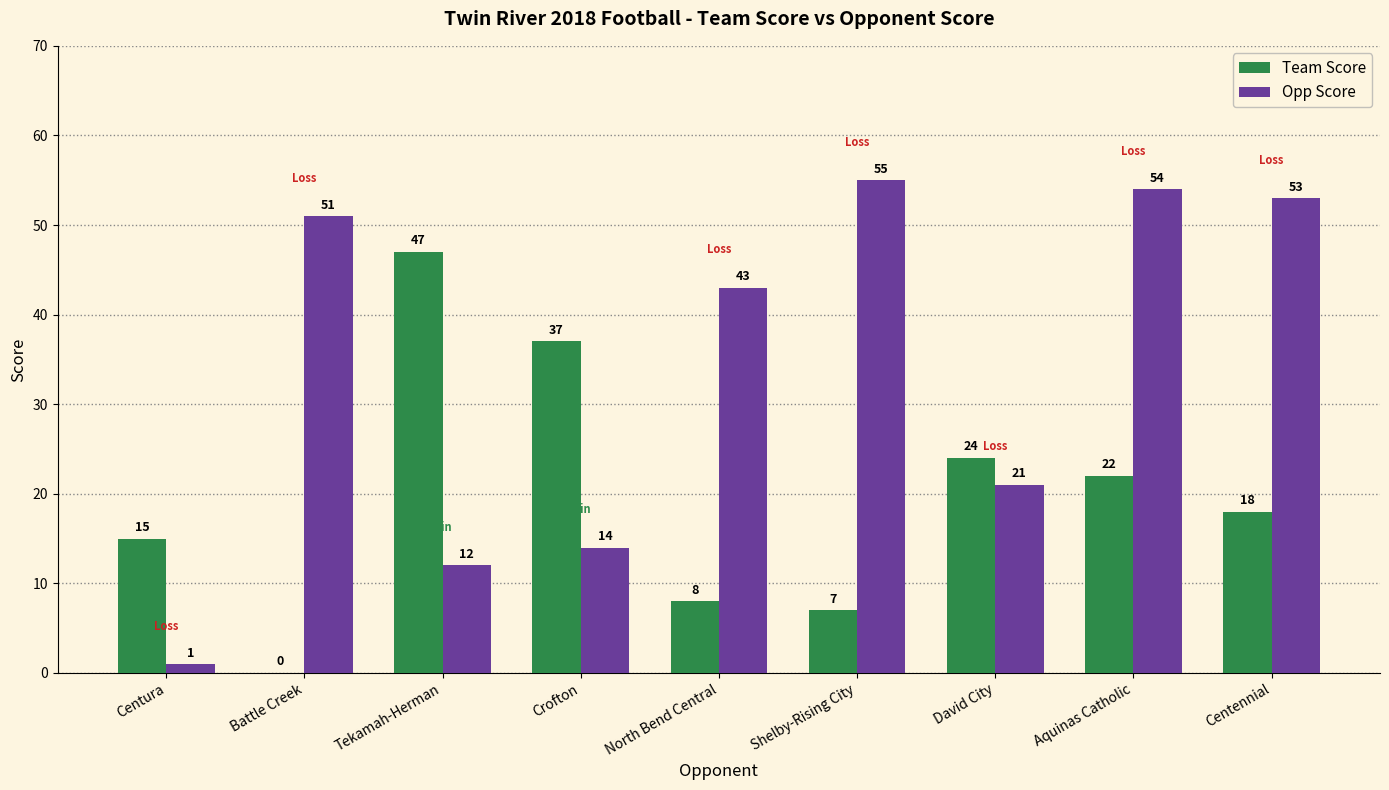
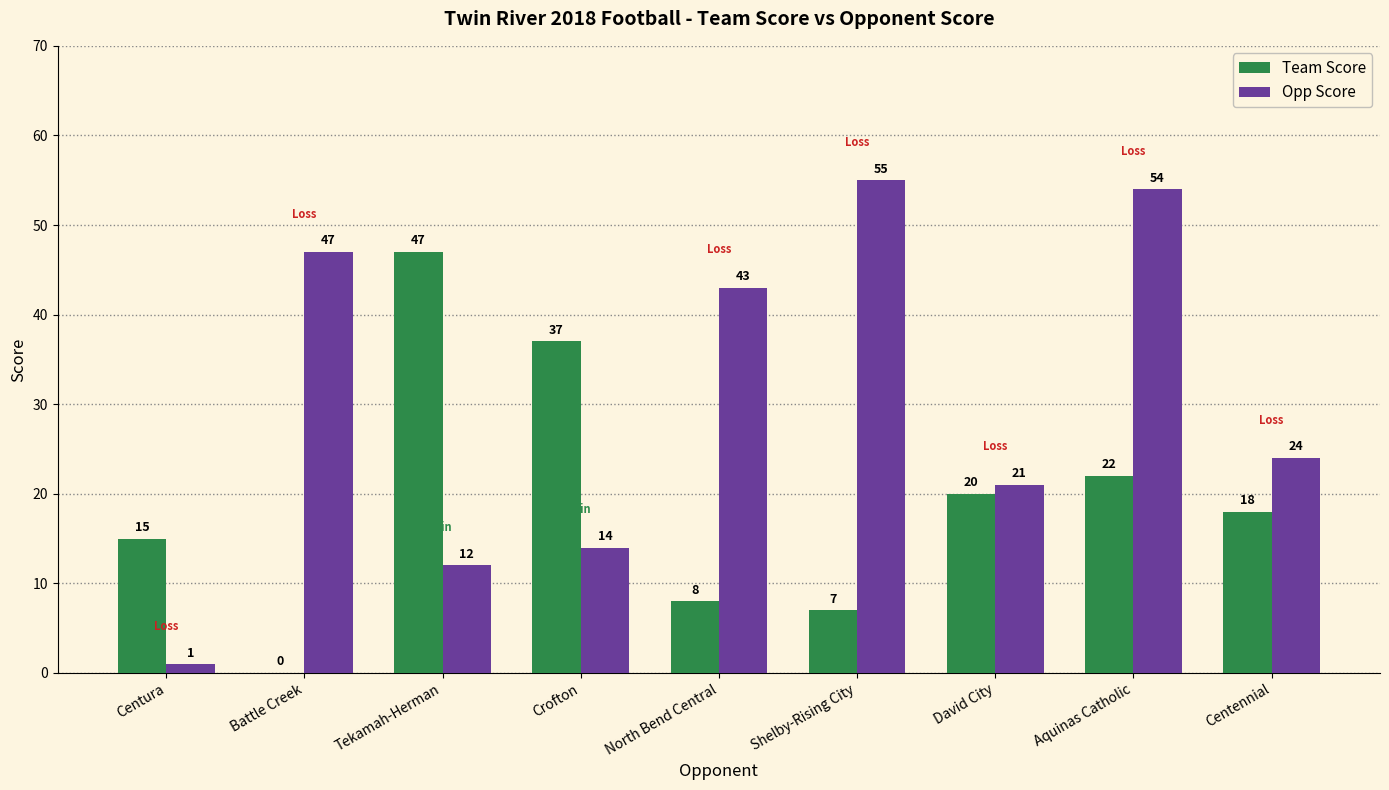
  {
    "Team Score": {
      "Centura": 15,
      "Battle Creek": 0,
      "Tekamah-Herman": 47,
      "Crofton": 37,
      "North Bend Central": 8,
      "Shelby-Rising City": 7,
-     "David City": 24,
+     "David City": 20,
      "Aquinas Catholic": 22,
      "Centennial": 18
    },
    "Opp Score": {
      "Centura": 1,
-     "Battle Creek": 51,
+     "Battle Creek": 47,
      "Tekamah-Herman": 12,
      "Crofton": 14,
      "North Bend Central": 43,
      "Shelby-Rising City": 55,
      "David City": 21,
      "Aquinas Catholic": 54,
-     "Centennial": 53
+     "Centennial": 24
    }
  }
